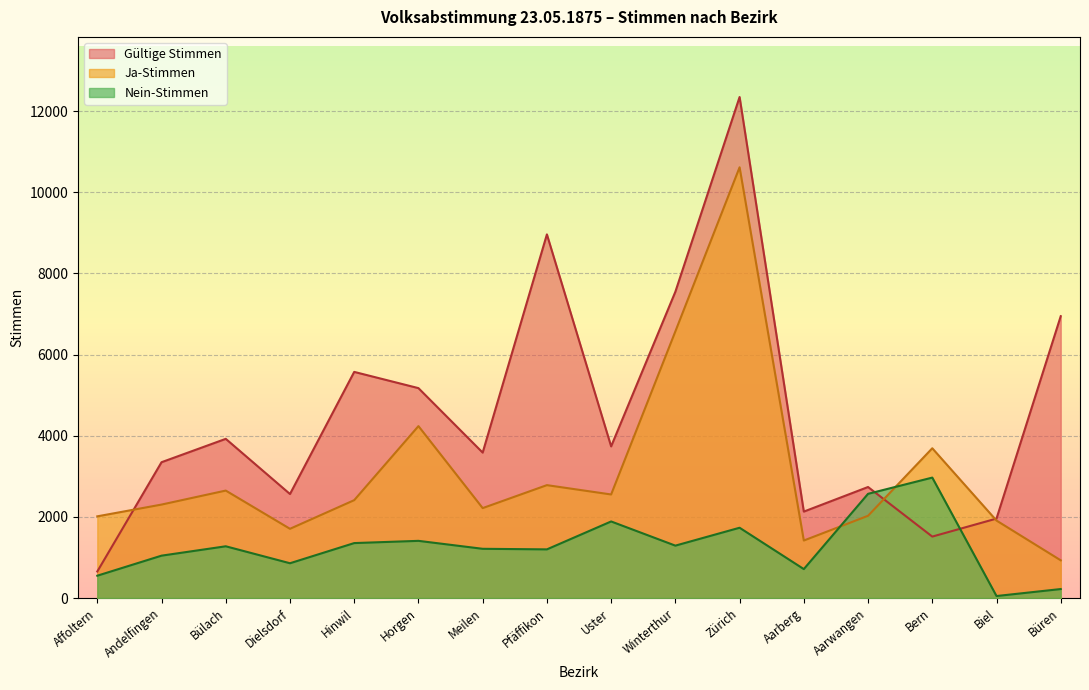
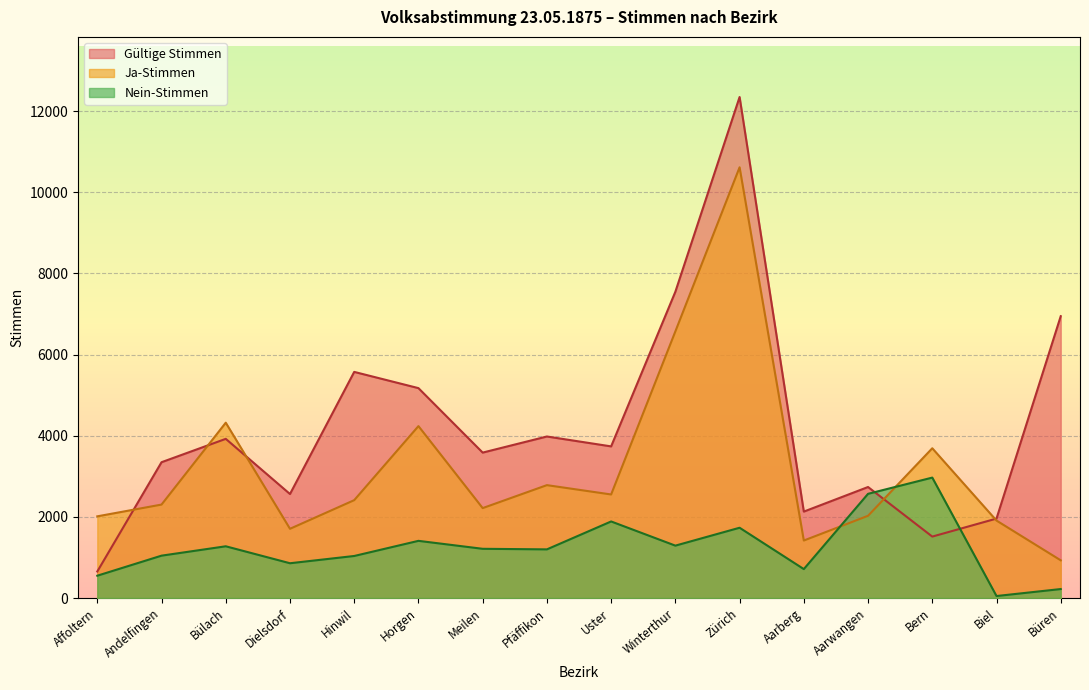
  {
    "Gültige Stimmen": {
      "Affoltern": 700,
      "Andelfingen": 3300,
      "Bülach": 3900,
      "Dielsdorf": 2600,
      "Hinwil": 5600,
      "Horgen": 5200,
      "Meilen": 3600,
-     "Pfäffikon": 9000,
+     "Pfäffikon": 4000,
      "Uster": 3700,
      "Winterthur": 7500,
      "Zürich": 12300,
      "Aarberg": 2100,
      "Aarwangen": 2700,
      "Bern": 1500,
      "Büren": 6900
    },
    "Ja-Stimmen": {
      "Affoltern": 2000,
      "Andelfingen": 2300,
-     "Bülach": 2600,
+     "Bülach": 4300,
      "Dielsdorf": 1700,
      "Hinwil": 2400,
      "Horgen": 4200,
      "Meilen": 2200,
      "Pfäffikon": 2800,
      "Uster": 2600,
      "Winterthur": 6600,
      "Zürich": 10600,
      "Aarberg": 1400,
      "Aarwangen": 2000,
      "Bern": 3700,
      "Büren": 900
    },
    "Nein-Stimmen": {
      "Affoltern": 600,
      "Andelfingen": 1000,
      "Bülach": 1300,
      "Dielsdorf": 900,
-     "Hinwil": 1400,
+     "Hinwil": 1000,
      "Horgen": 1400,
      "Meilen": 1200,
      "Pfäffikon": 1200,
      "Uster": 1900,
      "Winterthur": 1300,
      "Zürich": 1700,
      "Aarberg": 700,
      "Aarwangen": 2600,
      "Bern": 3000,
      "Biel": 0,
      "Büren": 200
    }
  }
